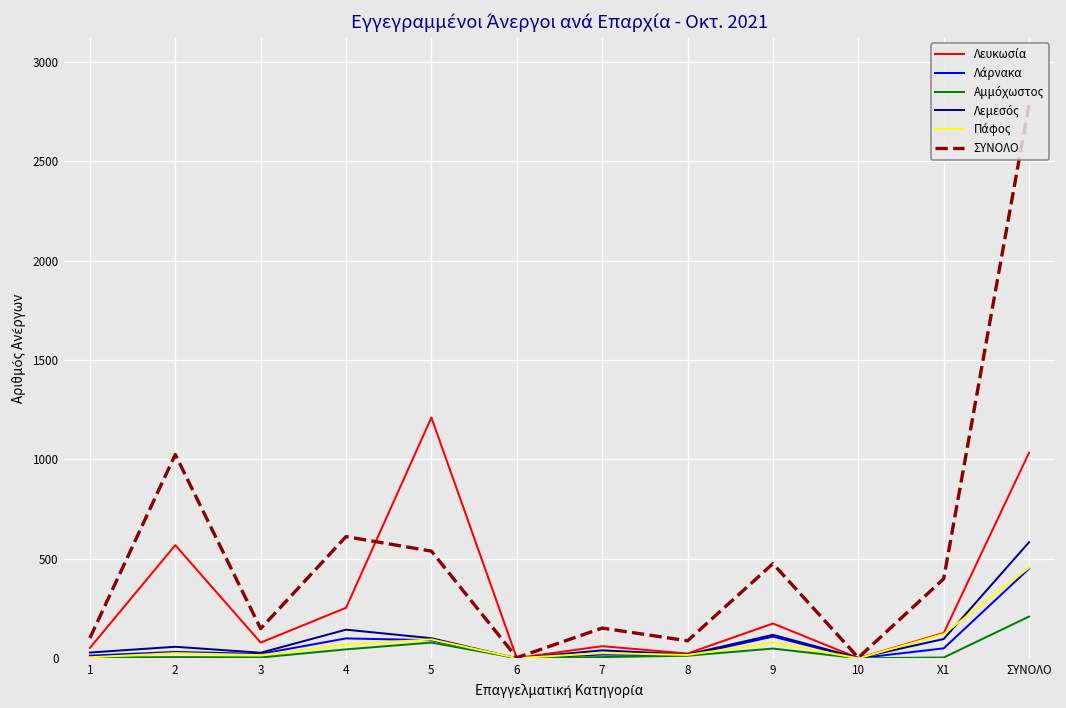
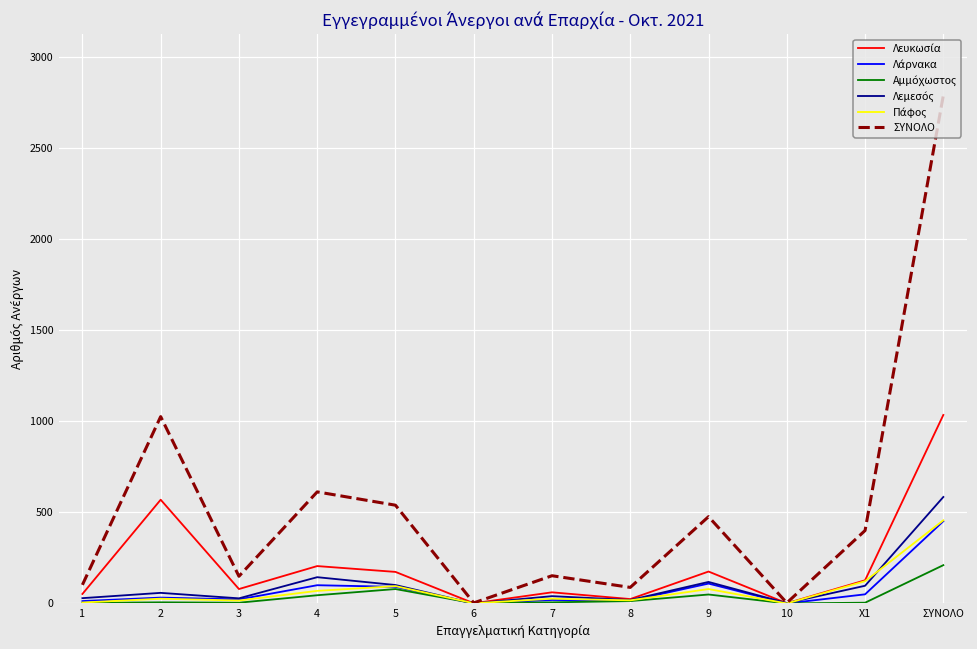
  {
    "Λευκωσία": {
      "1": 50,
      "2": 570,
      "3": 80,
-     "4": 250,
-     "5": 1210,
+     "4": 210,
+     "5": 170,
      "7": 60,
      "9": 180,
      "ΣΥΝΟΛΟ": 1030
    },
    "Λάρνακα": {
      "4": 100,
      "X1": 50
    },
    "Αμμόχωστος": {
      "2": 10,
      "4": 50,
      "9": 50,
      "X1": 0,
      "ΣΥΝΟΛΟ": 210
    },
    "Λεμεσός": {
      "1": 30,
      "2": 60,
      "4": 140,
      "X1": 100,
      "ΣΥΝΟΛΟ": 580
    },
    "Πάφος": {
      "4": 70,
      "9": 80
    },
    "ΣΥΝΟΛΟ": {
      "1": 100,
      "2": 1030,
      "3": 150,
      "4": 610,
      "5": 540,
      "7": 150,
      "8": 90,
      "9": 480,
      "X1": 400
    }
  }
